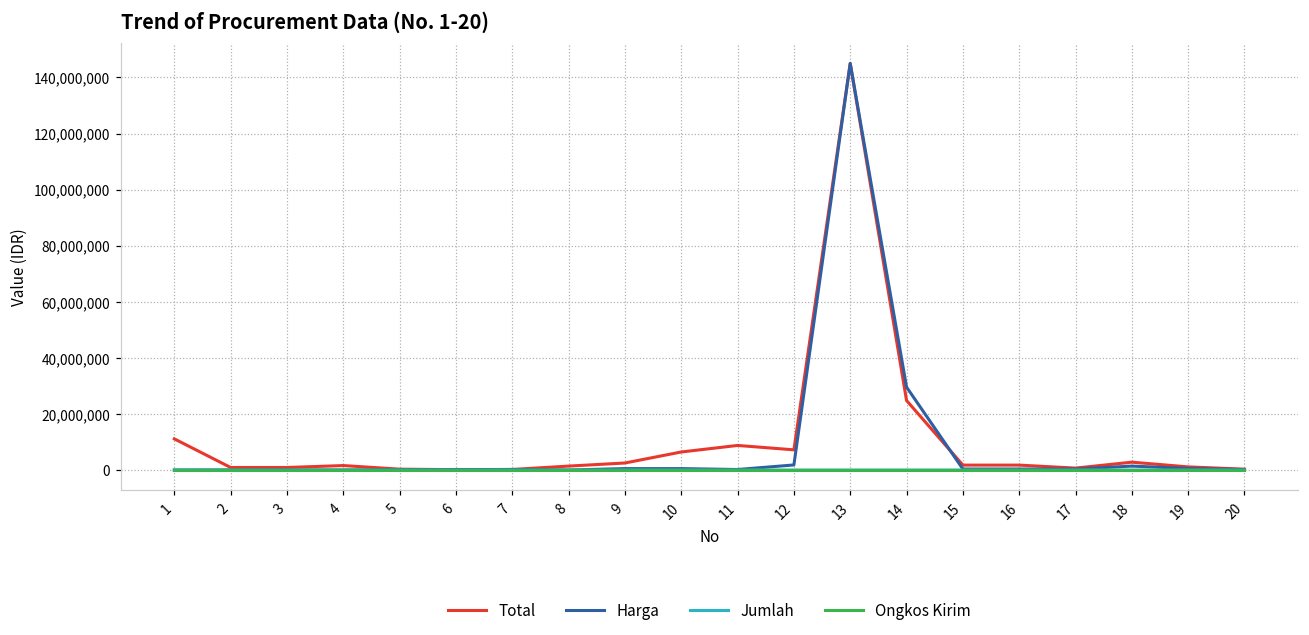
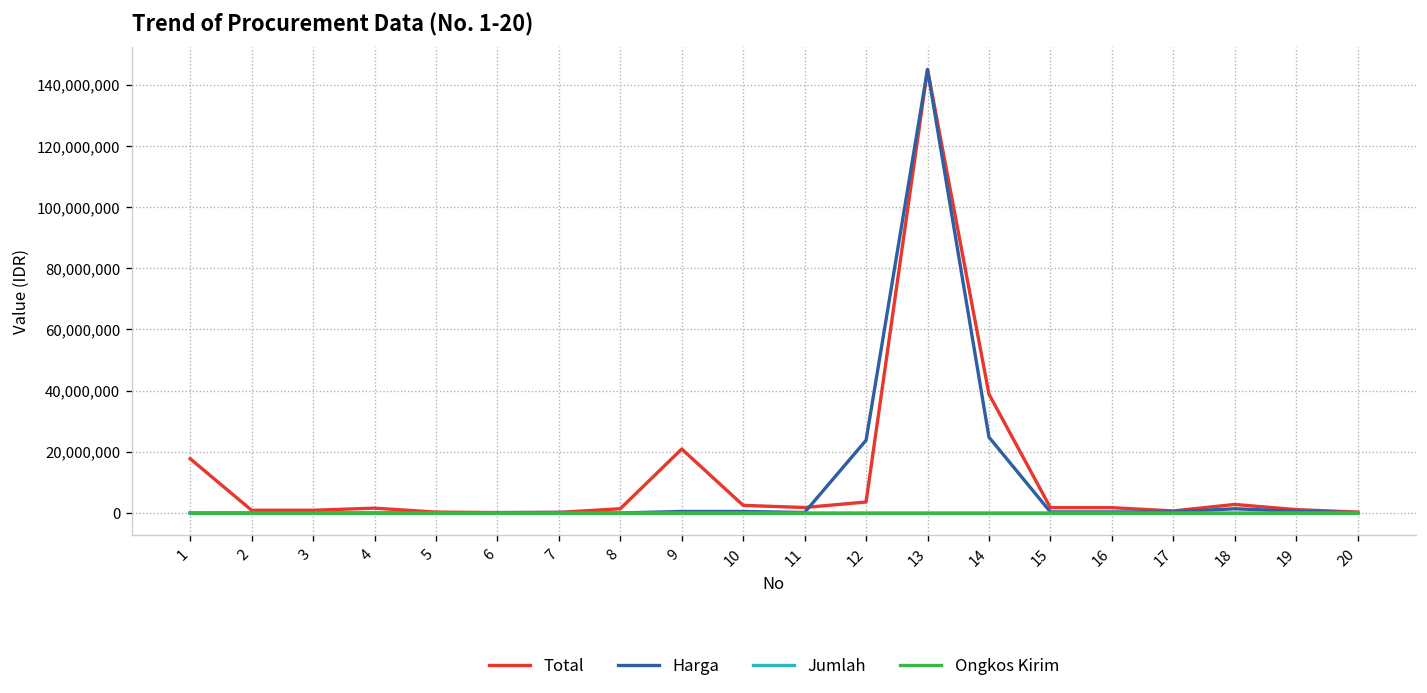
  {
    "Total": {
-     "1": "11,000,000",
+     "1": "18,000,000",
      "4": "2,000,000",
      "8": "1,000,000",
-     "9": "2,000,000",
-     "10": "6,000,000",
-     "11": "9,000,000",
-     "12": "7,000,000",
-     "14": "25,000,000",
+     "9": "21,000,000",
+     "10": "2,000,000",
+     "11": "2,000,000",
+     "12": "4,000,000",
+     "14": "39,000,000",
      "15": "2,000,000",
      "16": "2,000,000",
      "18": "3,000,000"
    },
    "Harga": {
-     "12": "2,000,000",
-     "14": "30,000,000",
+     "12": "24,000,000",
+     "14": "25,000,000",
      "18": "1,000,000"
    },
    "Ongkos Kirim": {
      "12": "0",
      "13": "0",
      "14": "0",
      "18": "0"
    }
  }
